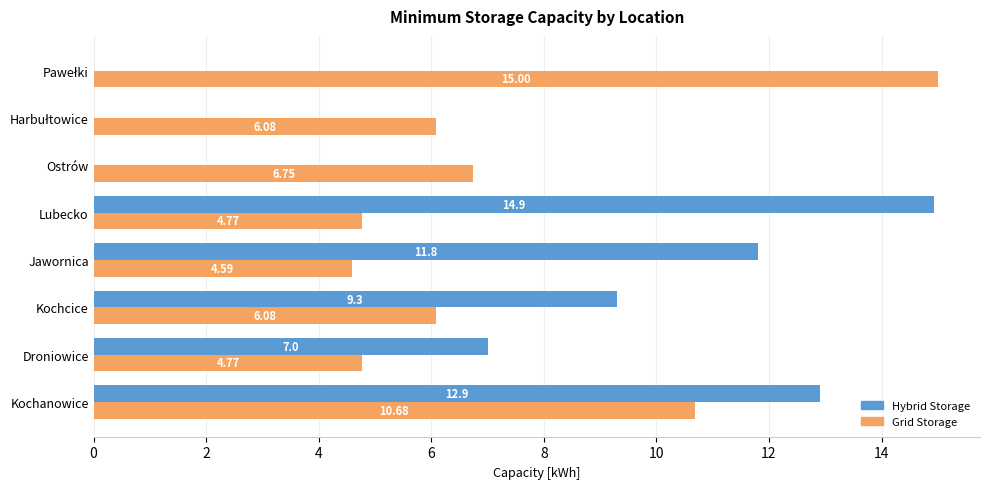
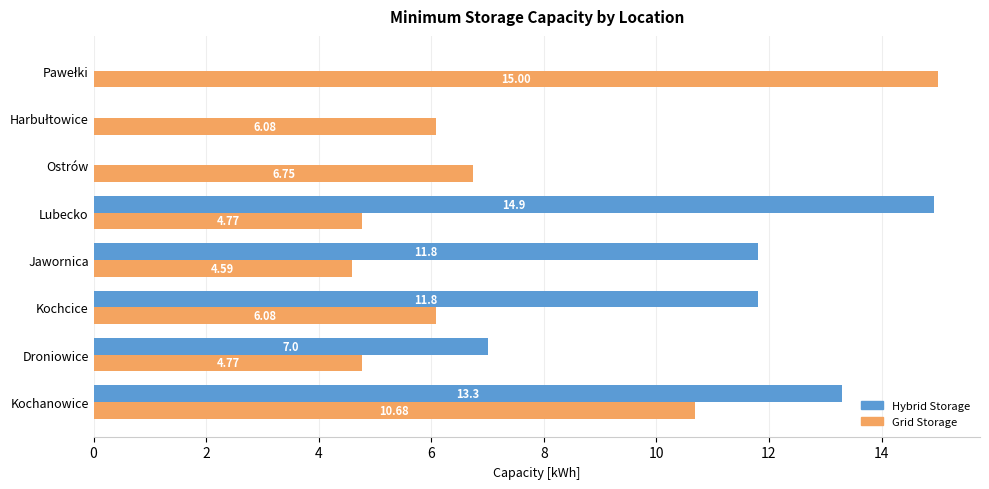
  {
    "Hybrid Storage": {
      "Lubecko": 14.9,
      "Jawornica": 11.8,
-     "Kochcice": 9.3,
+     "Kochcice": 11.8,
      "Droniowice": 7.0,
-     "Kochanowice": 12.9
+     "Kochanowice": 13.3
    },
    "Grid Storage": {
      "Pawełki": 15.00,
      "Harbułtowice": 6.08,
      "Ostrów": 6.75,
      "Lubecko": 4.77,
      "Jawornica": 4.59,
      "Kochcice": 6.08,
      "Droniowice": 4.77,
      "Kochanowice": 10.68
    }
  }
